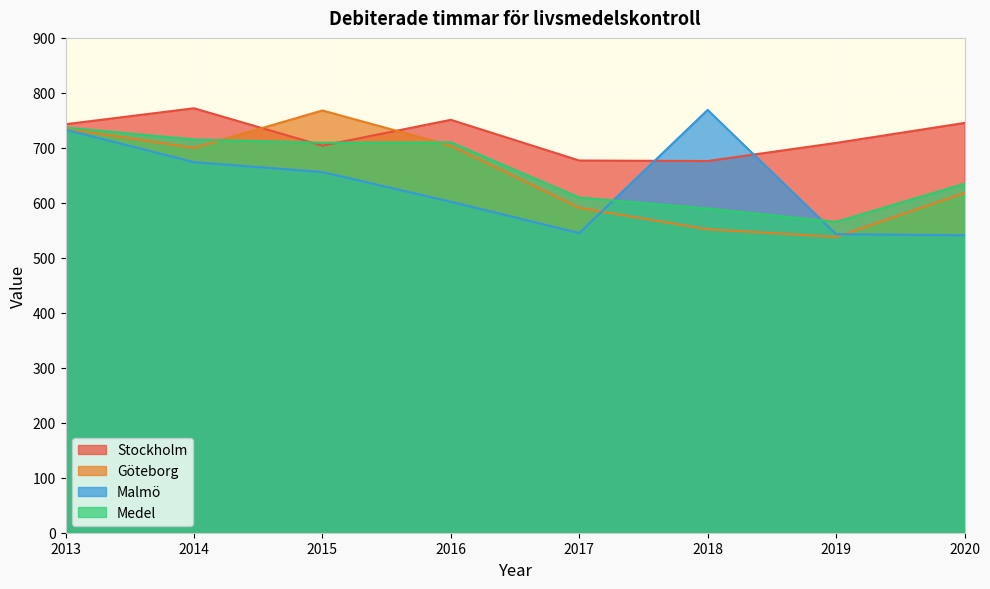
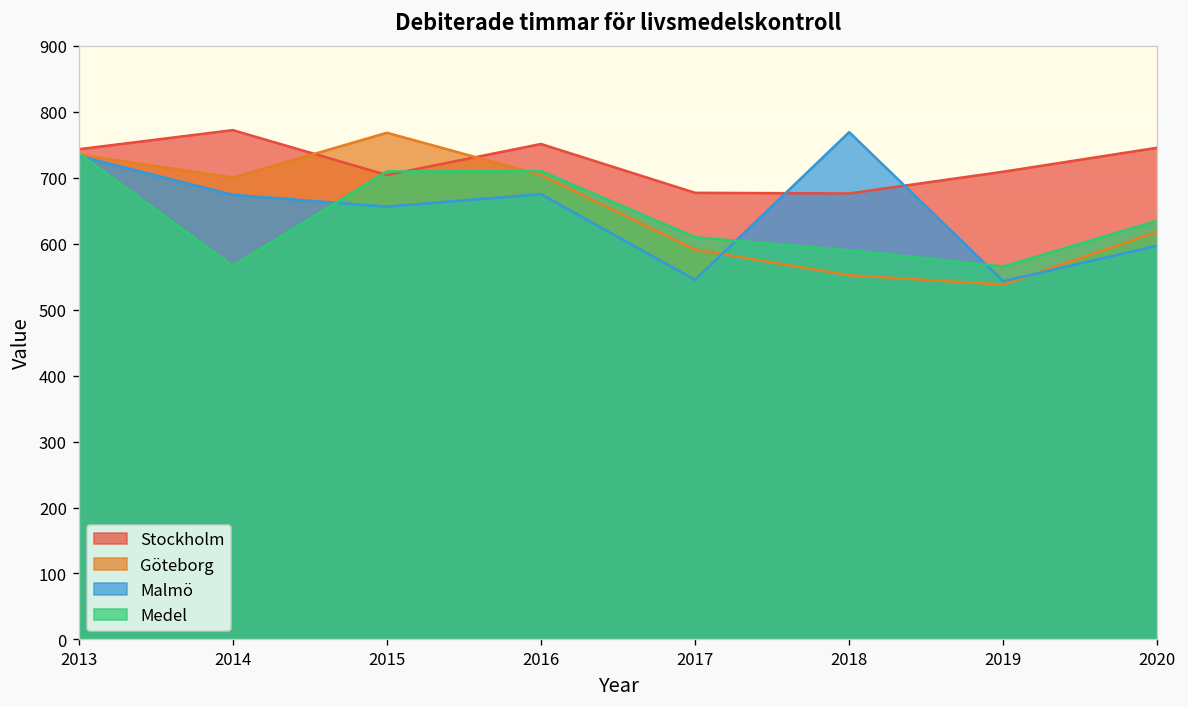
  {
    "Malmö": {
      "2014": 670,
      "2015": 660,
-     "2016": 600,
+     "2016": 680,
      "2017": 550,
      "2018": 770,
      "2019": 540,
-     "2020": 540
+     "2020": 600
    },
    "Medel": {
-     "2014": 720,
+     "2014": 570,
      "2015": 710,
      "2016": 710,
      "2017": 610,
      "2018": 590,
      "2019": 570,
      "2020": 630
    }
  }
